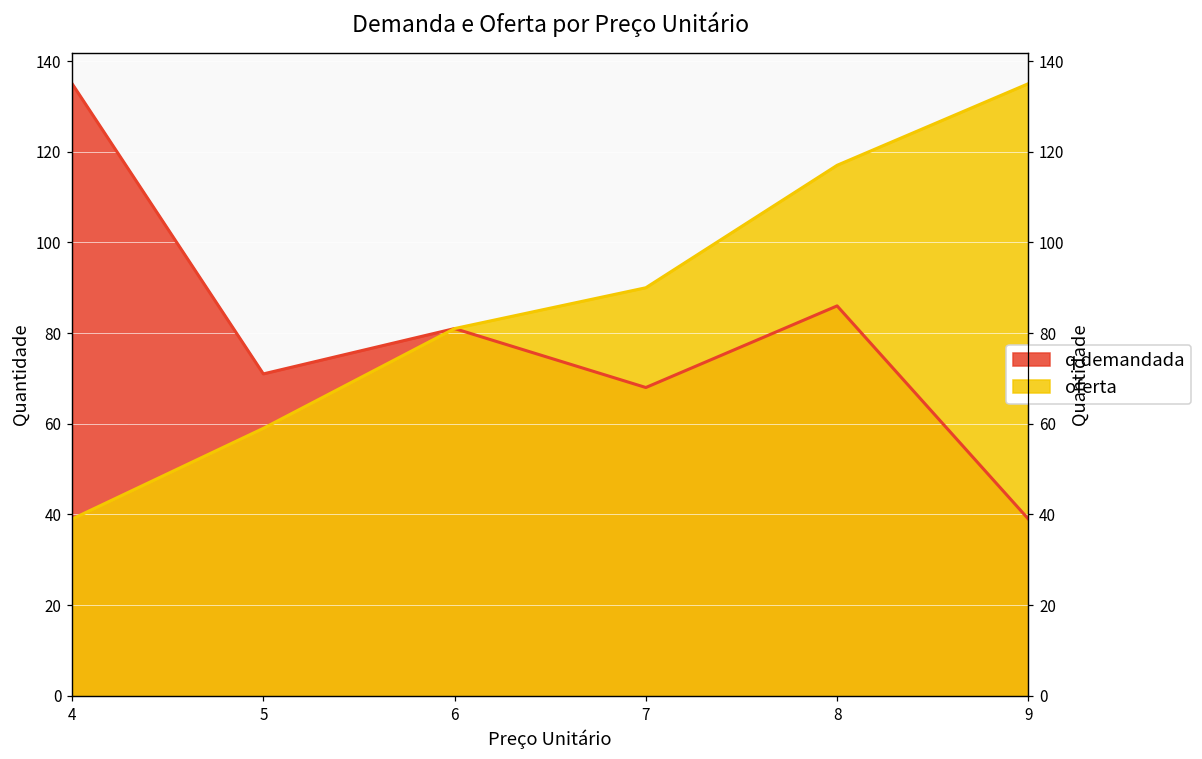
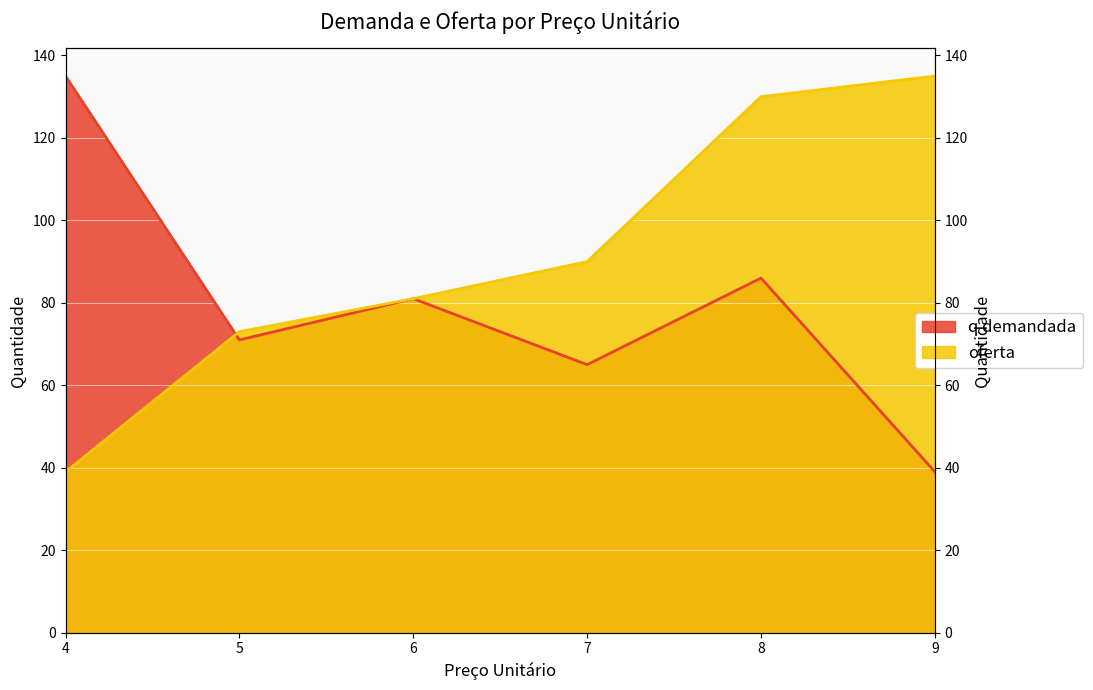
  {
    "q demandada": {
      "4": 135,
      "5": 71,
-     "7": 68,
+     "7": 65,
      "8": 86,
      "9": 39
    },
    "oferta": {
      "4": 39,
-     "5": 59,
+     "5": 73,
      "7": 90,
-     "8": 117,
+     "8": 130,
      "9": 135
    }
  }
